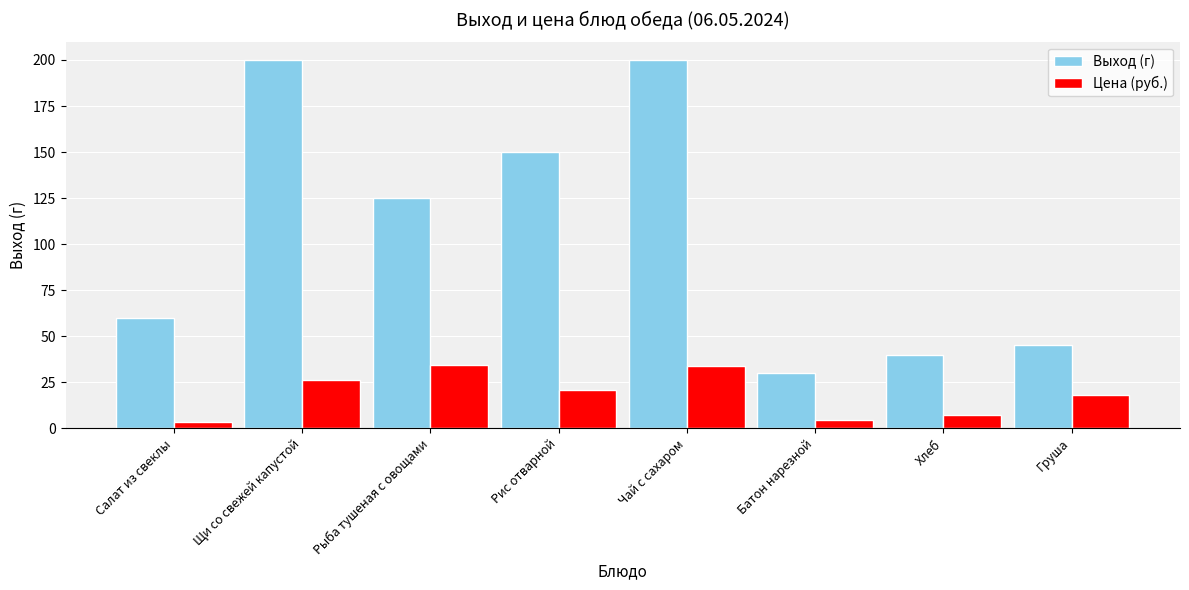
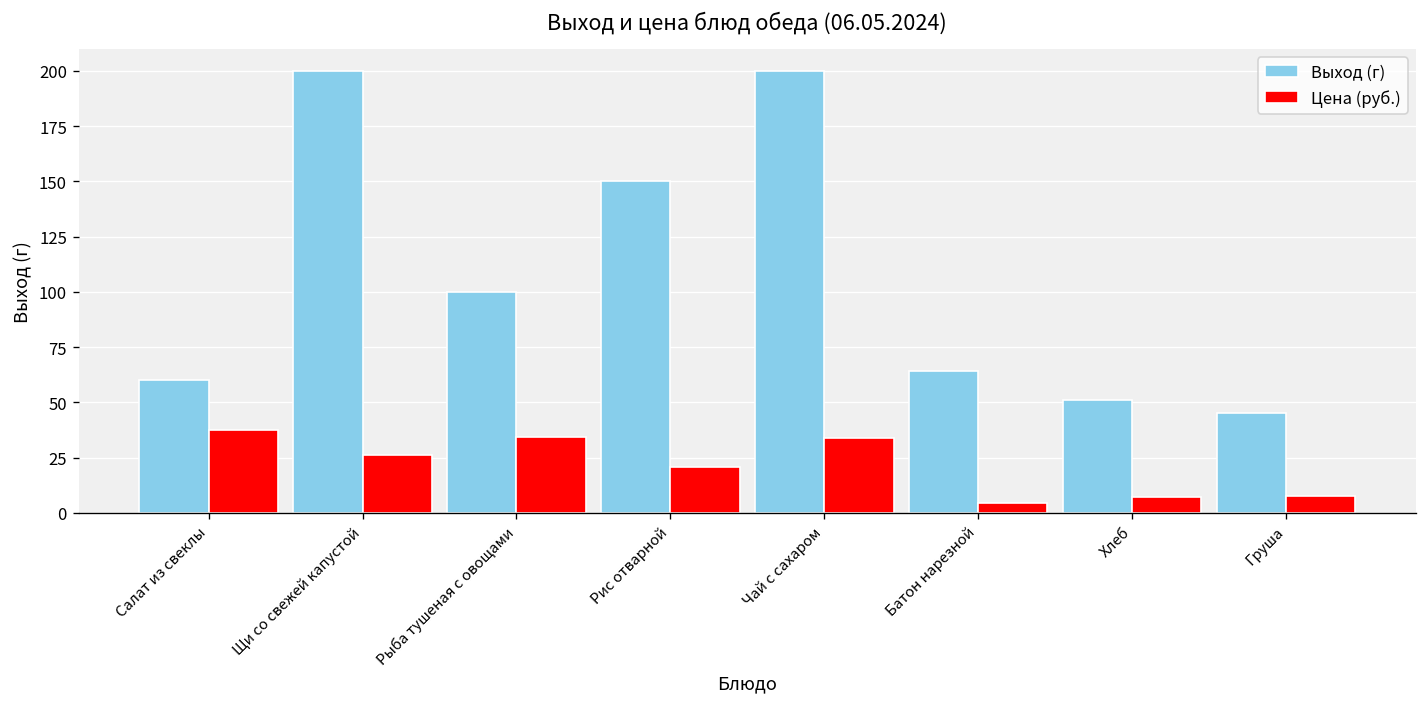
  {
    "Выход (г)": {
      "Салат из свеклы": 60,
      "Щи со свежей капустой": 200,
-     "Рыба тушеная с овощами": 125,
+     "Рыба тушеная с овощами": 100,
      "Рис отварной": 150,
      "Чай с сахаром": 200,
-     "Батон нарезной": 30,
-     "Хлеб": 40,
+     "Батон нарезной": 64,
+     "Хлеб": 51,
      "Груша": 45
    },
    "Цена (руб.)": {
-     "Салат из свеклы": 3,
+     "Салат из свеклы": 37,
      "Щи со свежей капустой": 26,
      "Рыба тушеная с овощами": 34,
      "Рис отварной": 21,
      "Чай с сахаром": 34,
      "Батон нарезной": 5,
      "Хлеб": 7,
-     "Груша": 18
+     "Груша": 8
    }
  }
